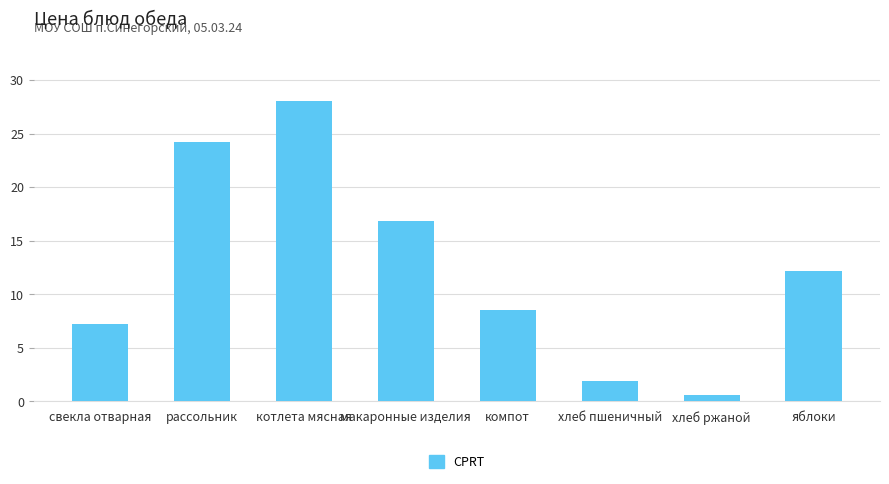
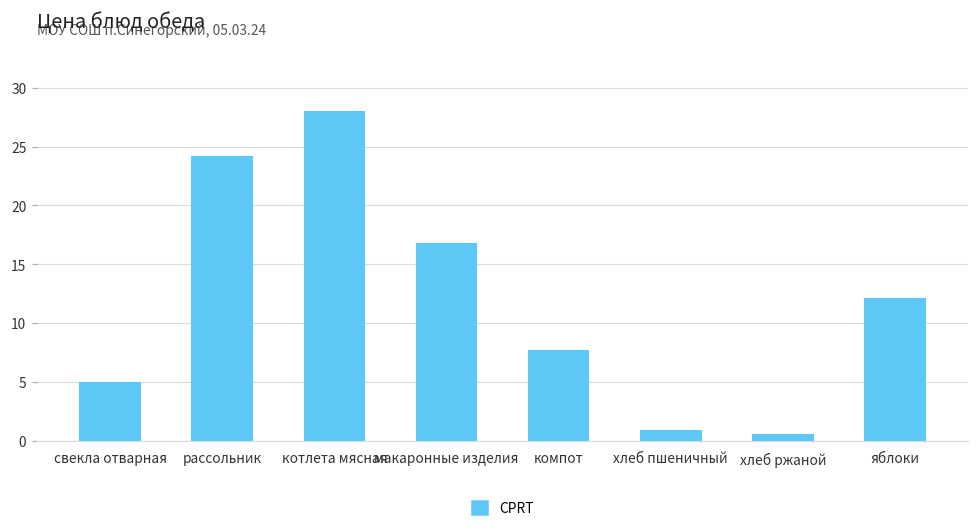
  {
-   "свекла отварная": 7.2,
+   "свекла отварная": 5.0,
    "рассольник": 24.2,
    "котлета мясная": 28.0,
    "макаронные изделия": 16.8,
-   "компот": 8.6,
-   "хлеб пшеничный": 1.9,
+   "компот": 7.7,
+   "хлеб пшеничный": 0.9,
    "хлеб ржаной": 0.6,
    "яблоки": 12.2
  }
